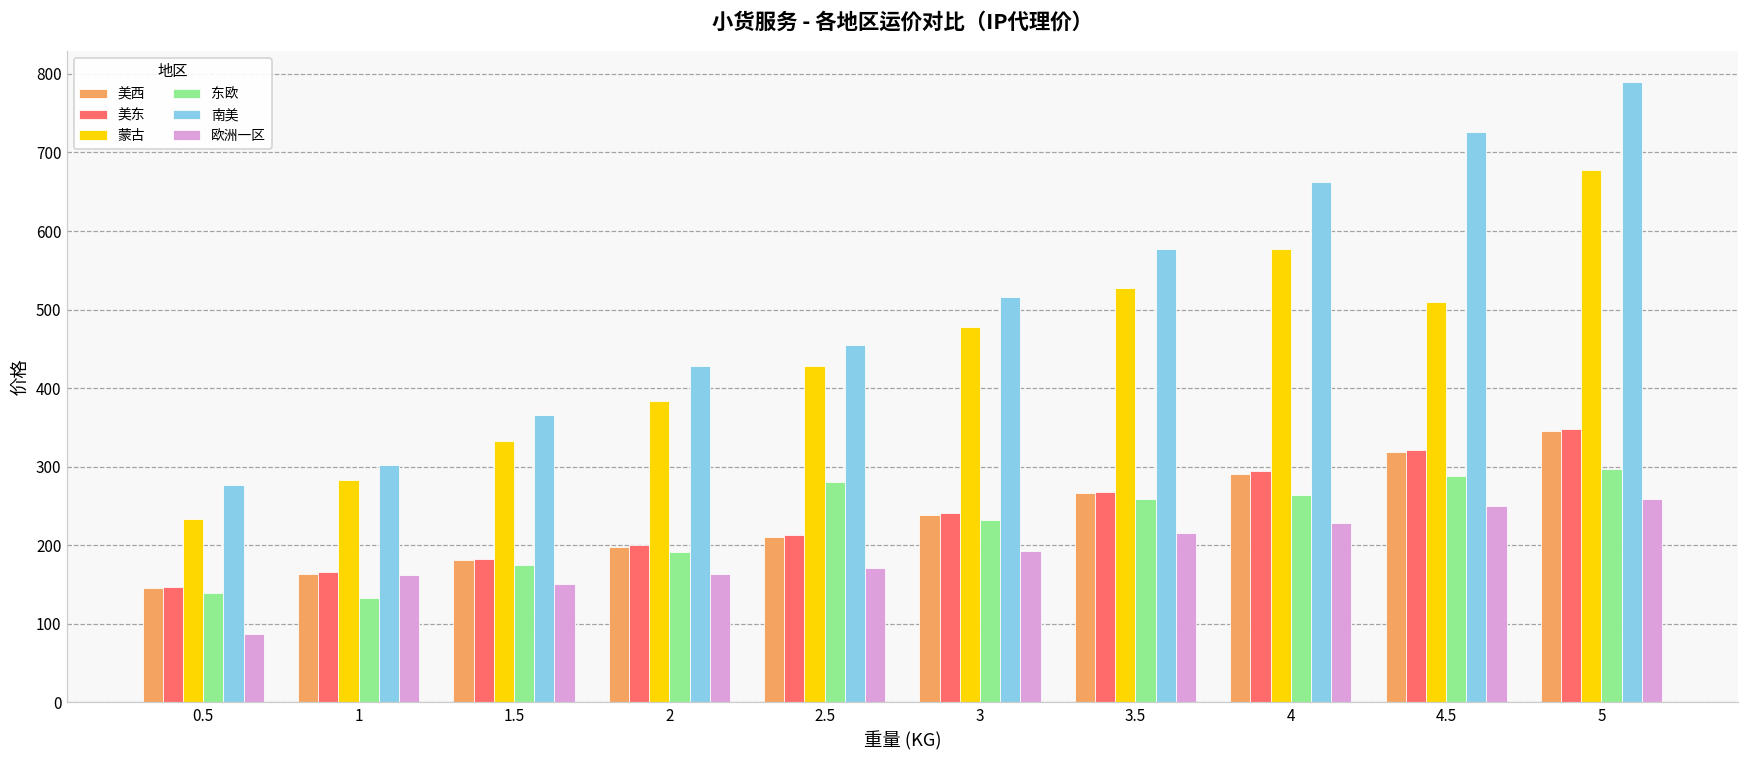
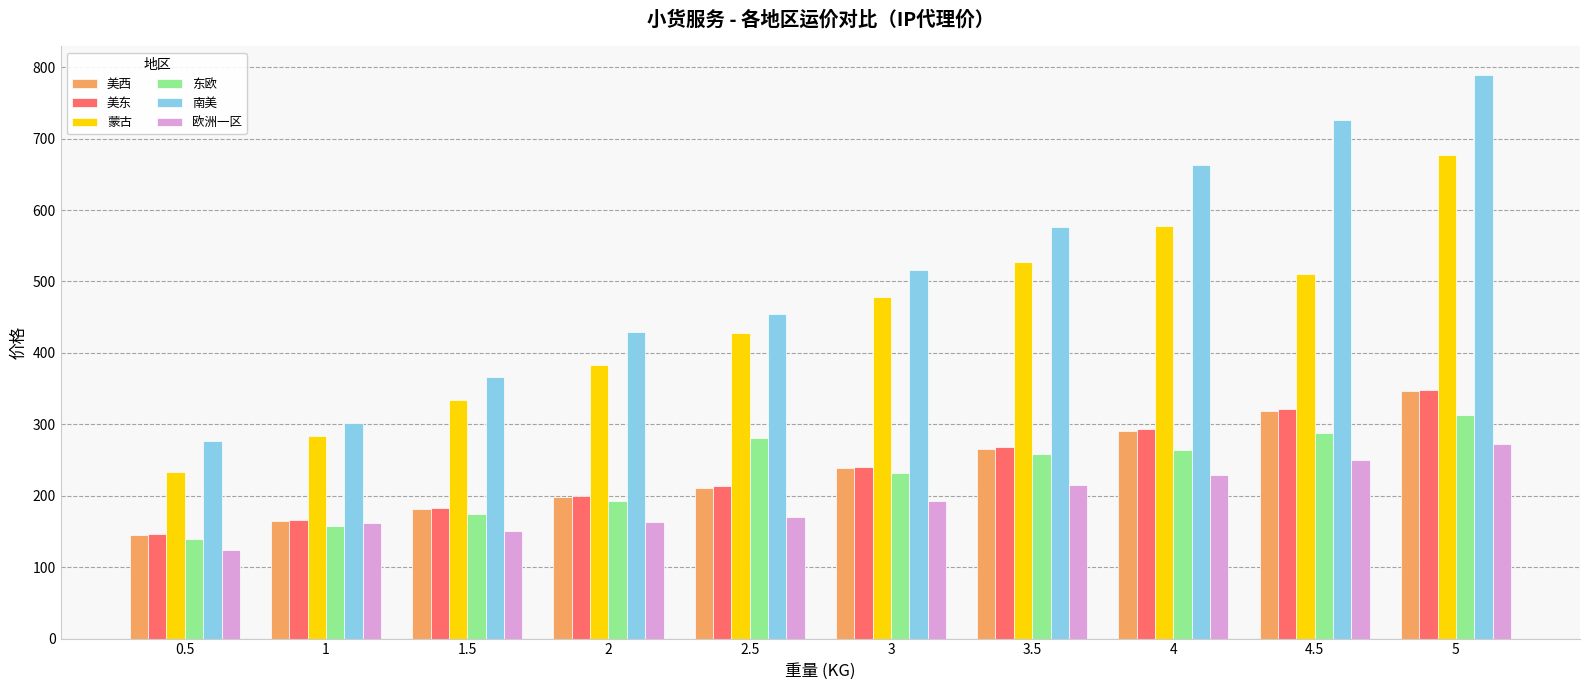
  {
    "蒙古": {
      "0.5": 230,
      "1": 280,
      "1.5": 330,
      "2": 380,
      "2.5": 430,
      "3": 480,
      "3.5": 530,
      "4": 580,
      "4.5": 510,
      "5": 680
    },
    "东欧": {
      "0.5": 140,
-     "1": 130,
+     "1": 160,
      "1.5": 170,
      "2": 190,
      "2.5": 280,
      "3": 230,
      "3.5": 260,
      "4": 260,
      "4.5": 290,
-     "5": 300
+     "5": 310
    },
    "南美": {
      "0.5": 280,
      "1": 300,
      "1.5": 370,
      "2": 430,
      "2.5": 450,
      "3": 520,
      "3.5": 580,
      "4": 660,
      "4.5": 730,
      "5": 790
    },
    "欧洲一区": {
-     "0.5": 90,
+     "0.5": 120,
      "1": 160,
      "1.5": 150,
      "2": 160,
      "2.5": 170,
      "3": 190,
      "3.5": 220,
      "4": 230,
      "4.5": 250,
-     "5": 260
+     "5": 270
    }
  }
